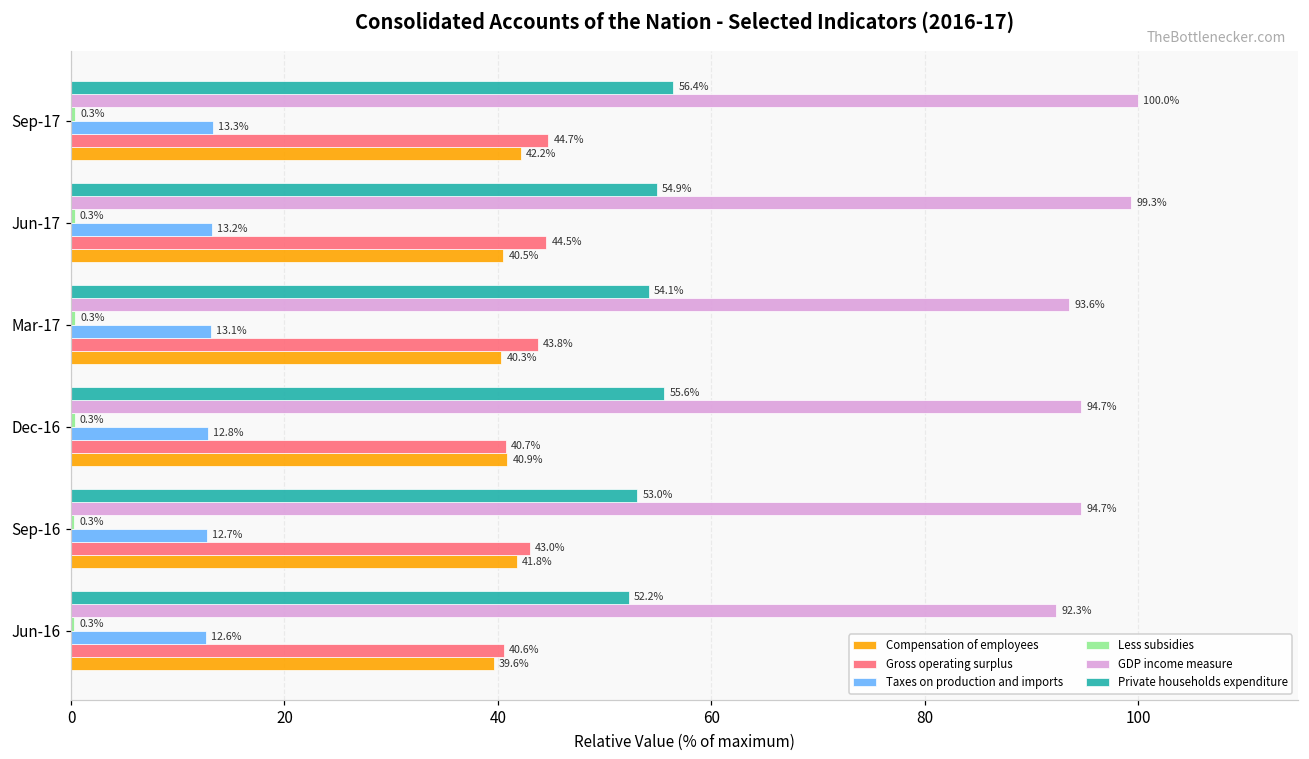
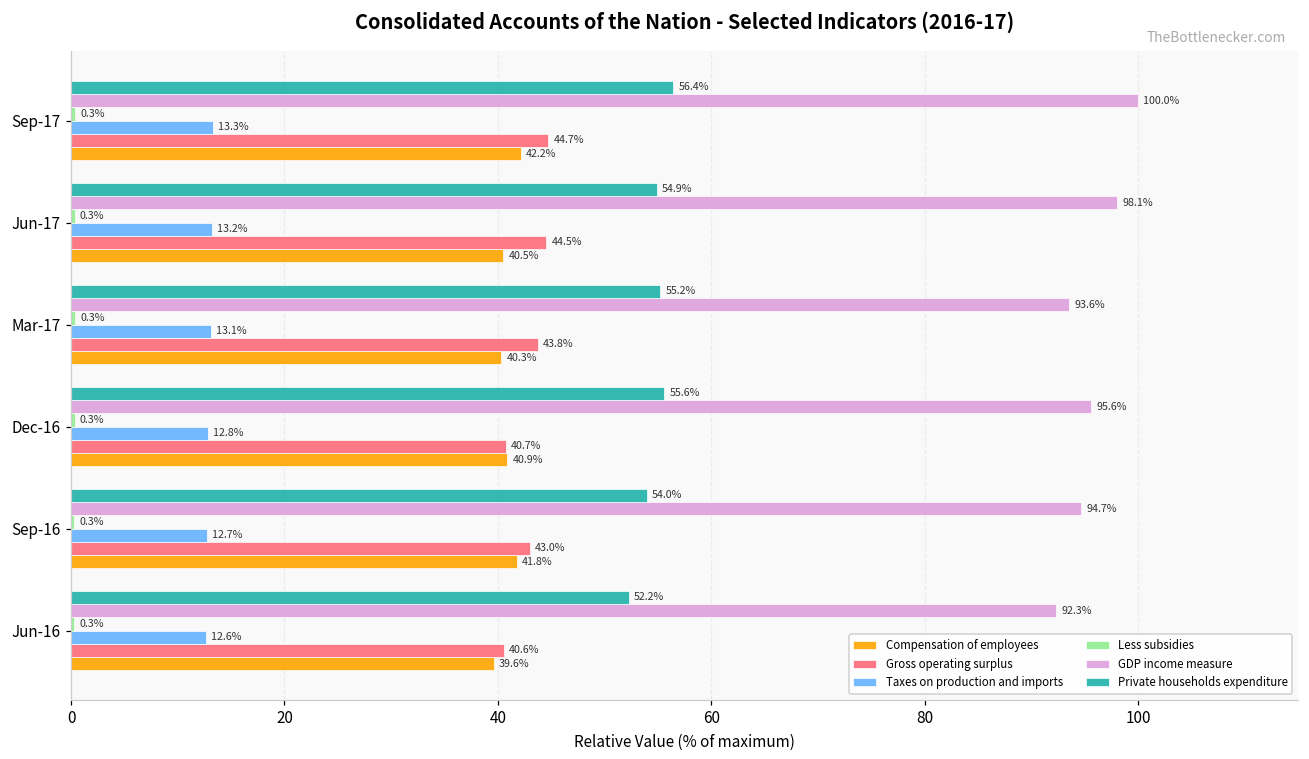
  {
    "Compensation of employees": {
      "Sep-17": "42.2%",
      "Jun-17": "40.5%",
      "Mar-17": "40.3%",
      "Dec-16": "40.9%",
      "Sep-16": "41.8%",
      "Jun-16": "39.6%"
    },
    "Gross operating surplus": {
      "Sep-17": "44.7%",
      "Jun-17": "44.5%",
      "Mar-17": "43.8%",
      "Dec-16": "40.7%",
      "Sep-16": "43.0%",
      "Jun-16": "40.6%"
    },
    "Taxes on production and imports": {
      "Sep-17": "13.3%",
      "Jun-17": "13.2%",
      "Mar-17": "13.1%",
      "Dec-16": "12.8%",
      "Sep-16": "12.7%",
      "Jun-16": "12.6%"
    },
    "Less subsidies": {
      "Sep-17": "0.3%",
      "Jun-17": "0.3%",
      "Mar-17": "0.3%",
      "Dec-16": "0.3%",
      "Sep-16": "0.3%",
      "Jun-16": "0.3%"
    },
    "GDP income measure": {
      "Sep-17": "100.0%",
-     "Jun-17": "99.3%",
+     "Jun-17": "98.1%",
      "Mar-17": "93.6%",
-     "Dec-16": "94.7%",
+     "Dec-16": "95.6%",
      "Sep-16": "94.7%",
      "Jun-16": "92.3%"
    },
    "Private households expenditure": {
      "Sep-17": "56.4%",
      "Jun-17": "54.9%",
-     "Mar-17": "54.1%",
+     "Mar-17": "55.2%",
      "Dec-16": "55.6%",
-     "Sep-16": "53.0%",
+     "Sep-16": "54.0%",
      "Jun-16": "52.2%"
    }
  }
